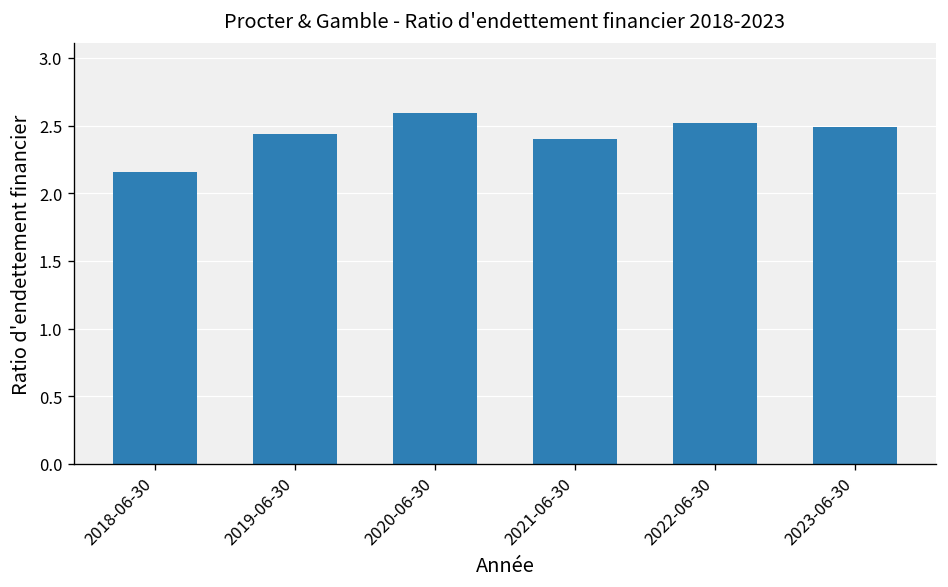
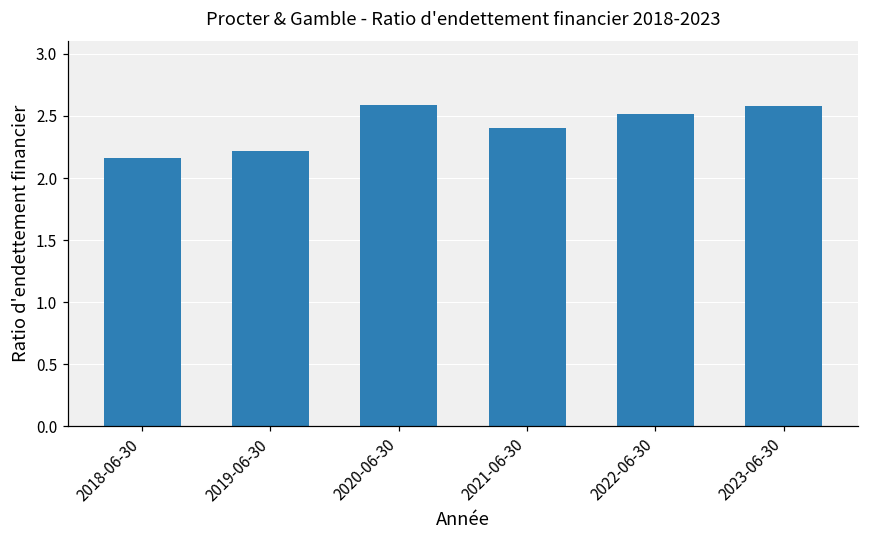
  {
    "2018-06-30": 2.16,
-   "2019-06-30": 2.44,
+   "2019-06-30": 2.22,
    "2020-06-30": 2.59,
    "2021-06-30": 2.40,
    "2022-06-30": 2.52,
-   "2023-06-30": 2.49
+   "2023-06-30": 2.58
  }
